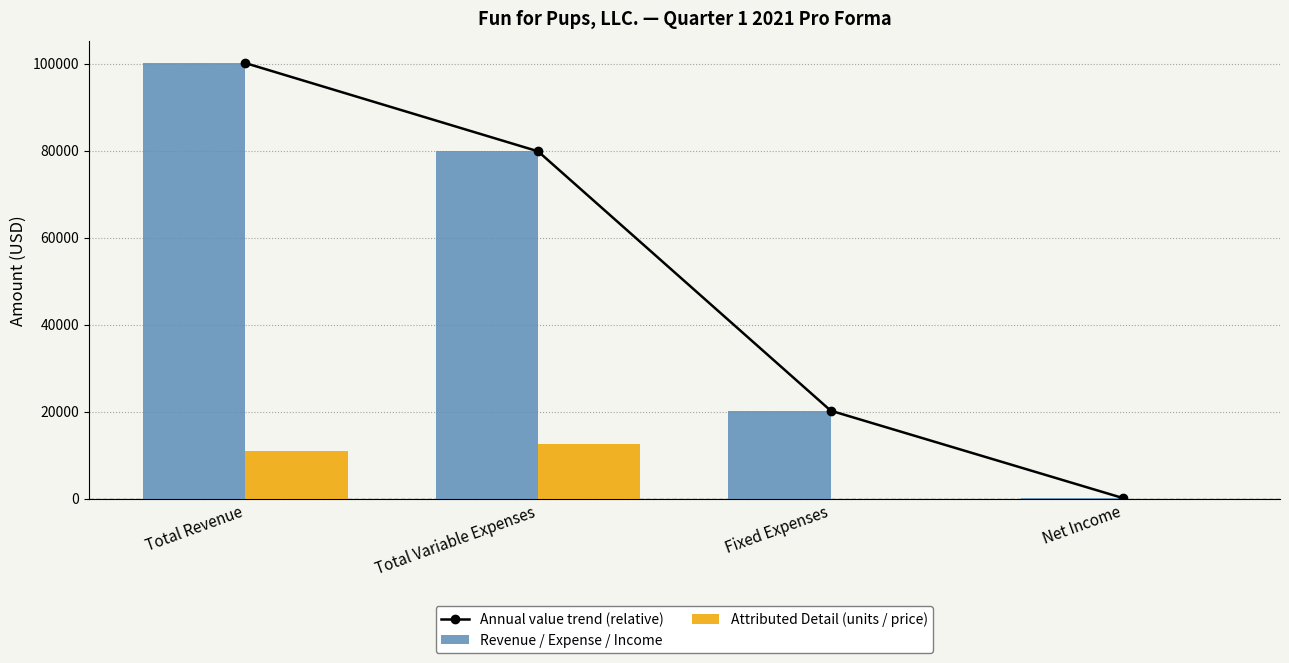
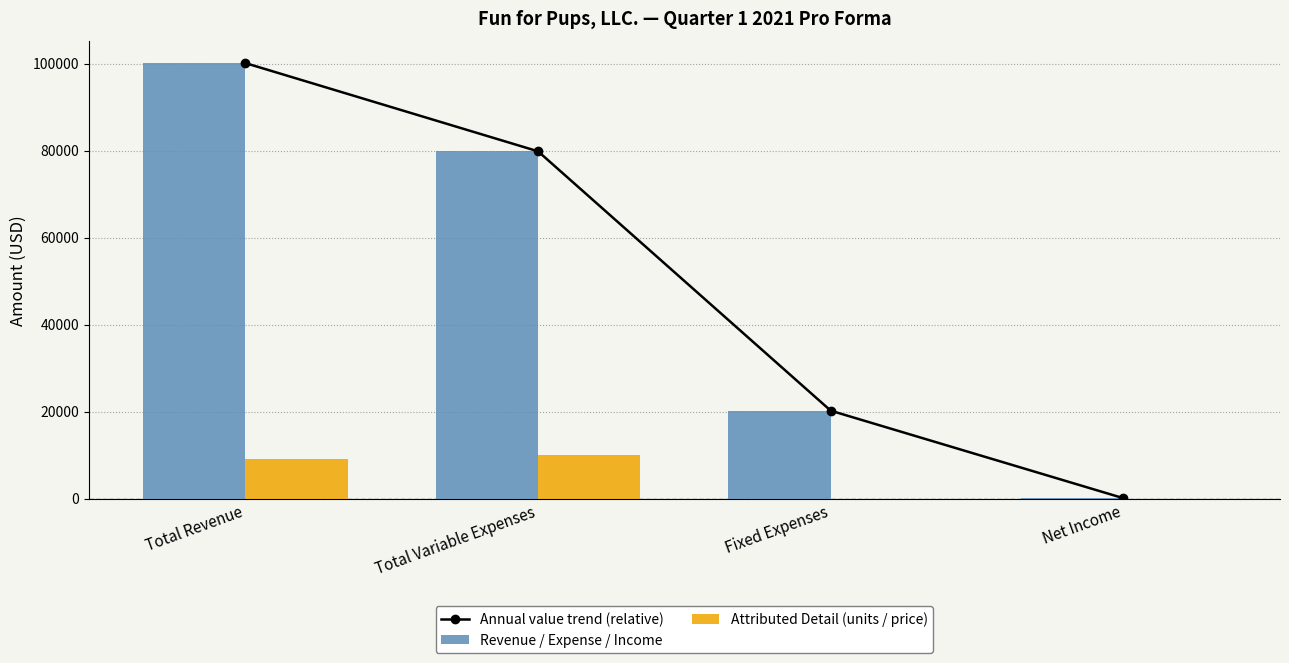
  {
    "Revenue / Expense / Income": {
      "Total Revenue": 100000,
      "Total Variable Expenses": 80000,
      "Fixed Expenses": 20000
    },
    "Annual value trend (relative)": {
      "Total Revenue": 100000,
      "Total Variable Expenses": 80000,
      "Fixed Expenses": 20000,
      "Net Income": 0
    },
    "Attributed Detail (units / price)": {
-     "Total Revenue": 11000,
-     "Total Variable Expenses": 13000
+     "Total Revenue": 9000,
+     "Total Variable Expenses": 10000
    }
  }
